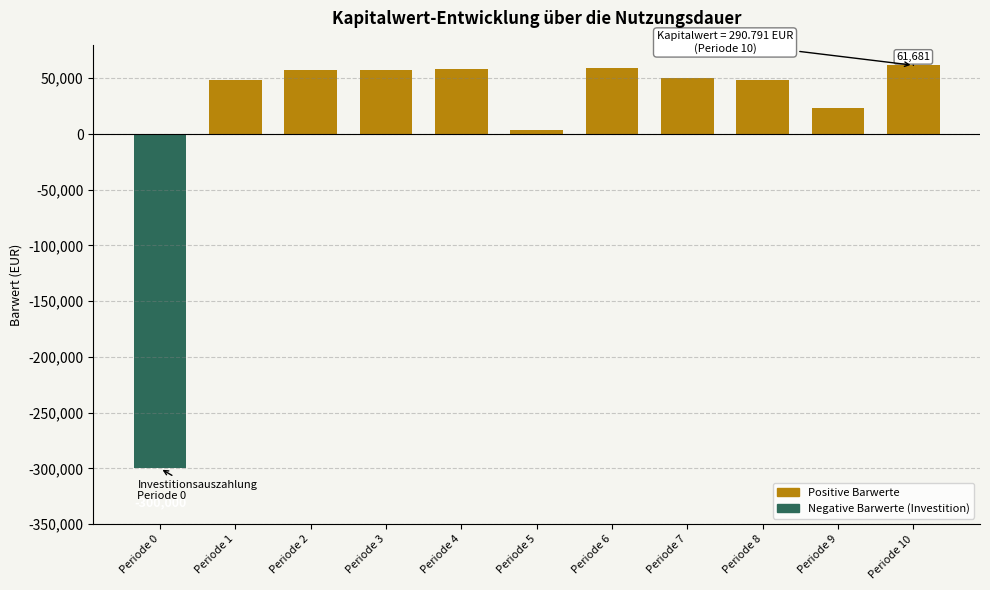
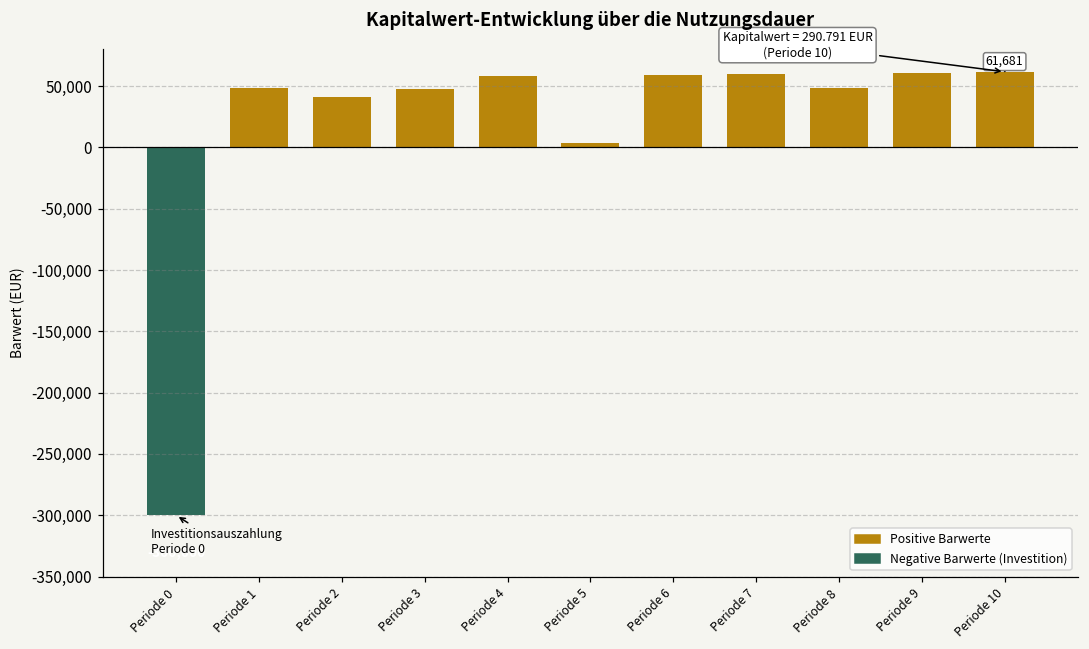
  {
    "Periode 1": "48,000",
-   "Periode 2": "57,000",
-   "Periode 3": "58,000",
+   "Periode 2": "41,000",
+   "Periode 3": "47,000",
    "Periode 4": "58,000",
    "Periode 5": "4,000",
    "Periode 6": "59,000",
-   "Periode 7": "51,000",
+   "Periode 7": "60,000",
    "Periode 8": "49,000",
-   "Periode 9": "23,000"
+   "Periode 9": "61,000"
  }
